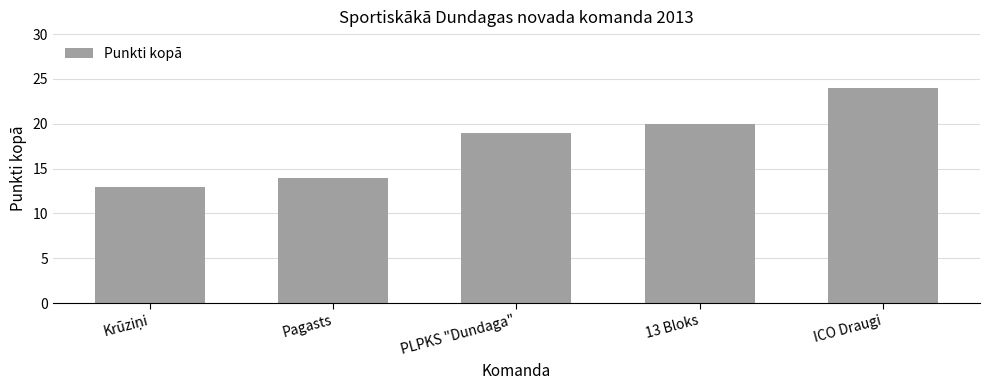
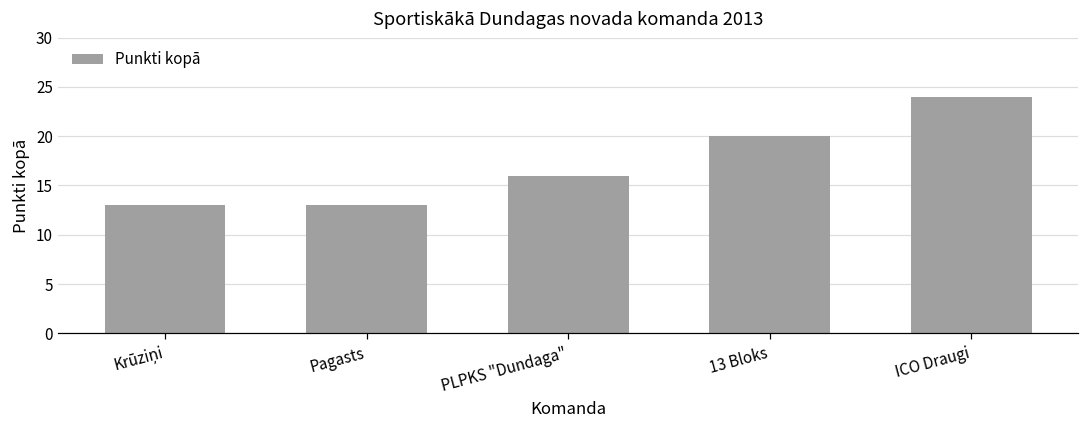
  {
    "Krūziņi": 13,
-   "Pagasts": 14,
-   "PLPKS \"Dundaga\"": 19,
+   "Pagasts": 13,
+   "PLPKS \"Dundaga\"": 16,
    "13 Bloks": 20,
    "ICO Draugi": 24
  }
